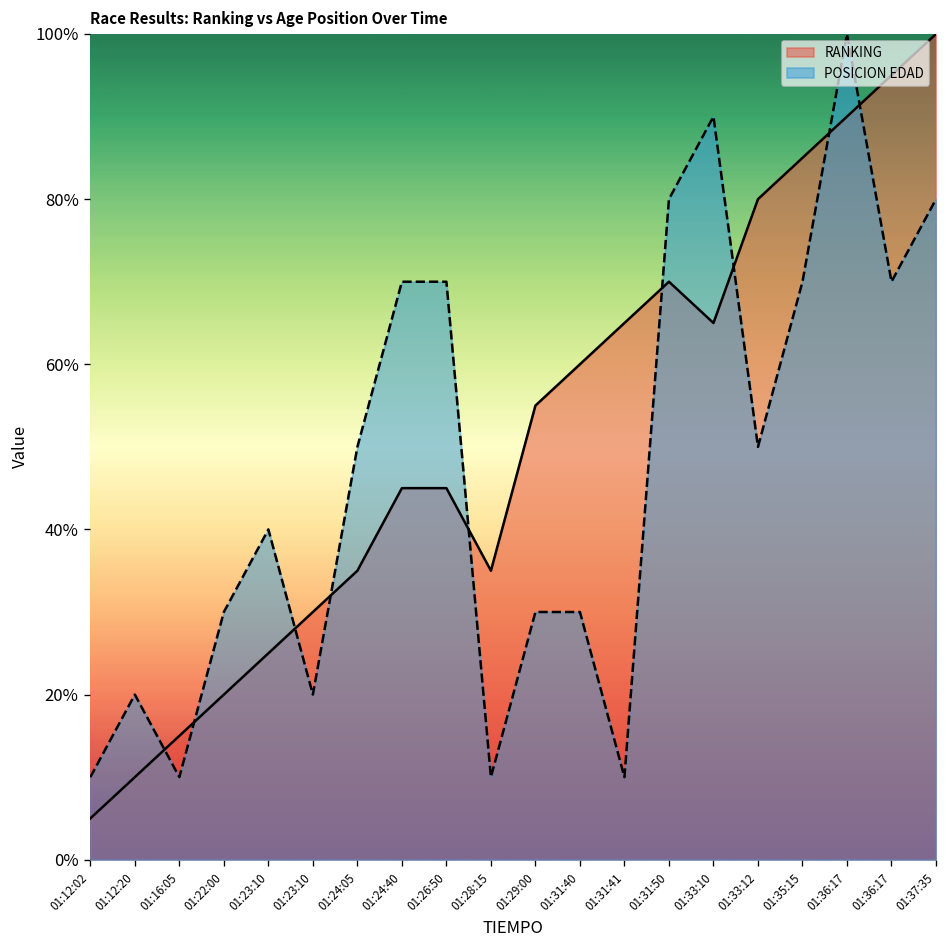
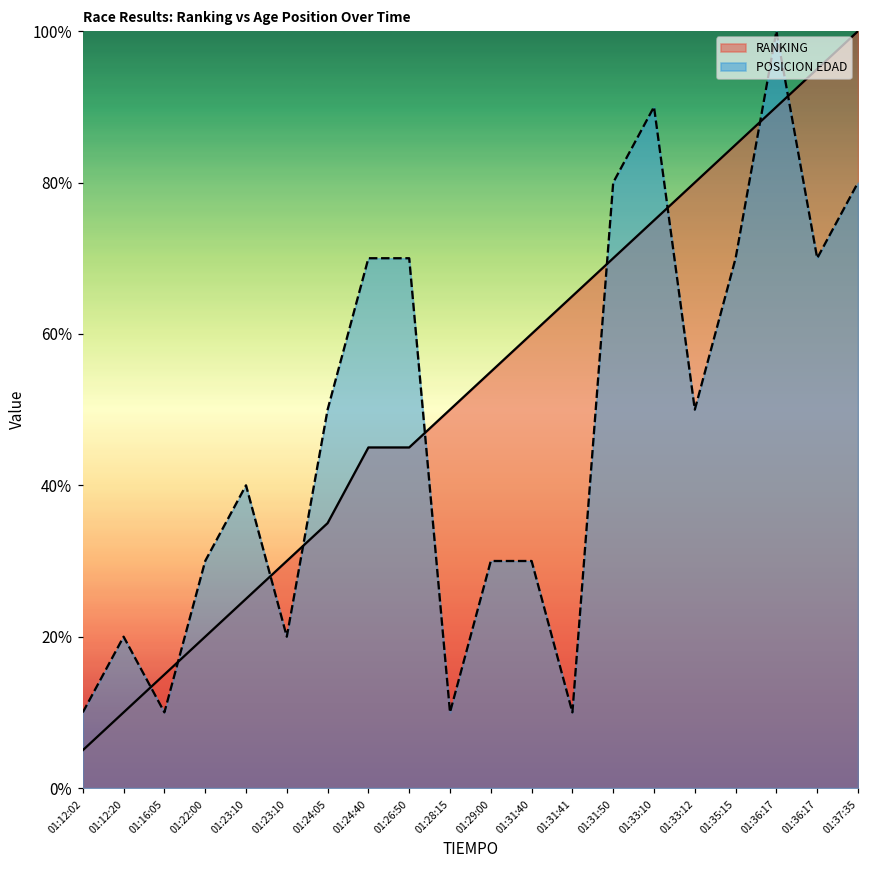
  {
    "RANKING": {
      "01:12:02": "5%",
      "01:12:20": "10%",
      "01:16:05": "15%",
      "01:22:00": "20%",
      "01:24:05": "35%",
      "01:24:40": "45%",
      "01:26:50": "45%",
-     "01:28:15": "35%",
+     "01:28:15": "50%",
      "01:29:00": "55%",
      "01:31:40": "60%",
      "01:31:41": "65%",
      "01:31:50": "70%",
-     "01:33:10": "65%",
+     "01:33:10": "75%",
      "01:33:12": "80%",
      "01:35:15": "85%",
      "01:37:35": "100%"
    },
    "POSICION EDAD": {
      "01:12:02": "10%",
      "01:12:20": "20%",
      "01:16:05": "10%",
      "01:22:00": "30%",
      "01:24:05": "50%",
      "01:24:40": "70%",
      "01:26:50": "70%",
      "01:28:15": "10%",
      "01:29:00": "30%",
      "01:31:40": "30%",
      "01:31:41": "10%",
      "01:31:50": "80%",
      "01:33:10": "90%",
      "01:33:12": "50%",
      "01:35:15": "70%",
      "01:37:35": "80%"
    }
  }
